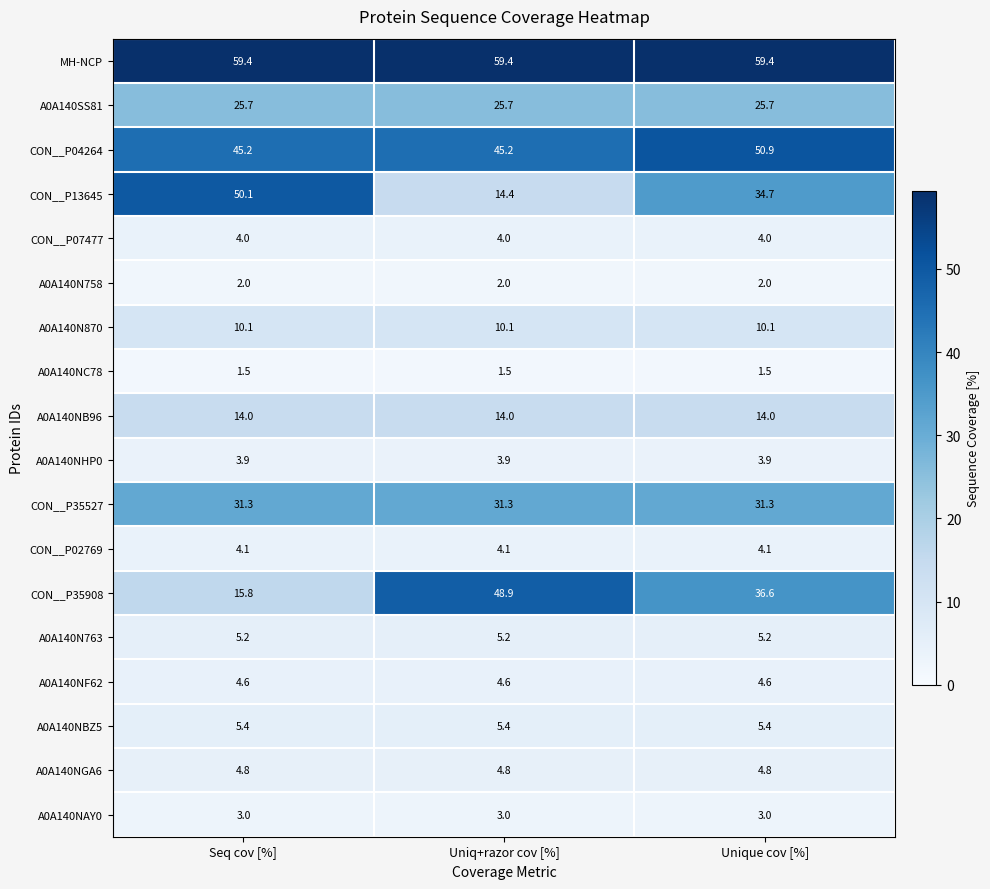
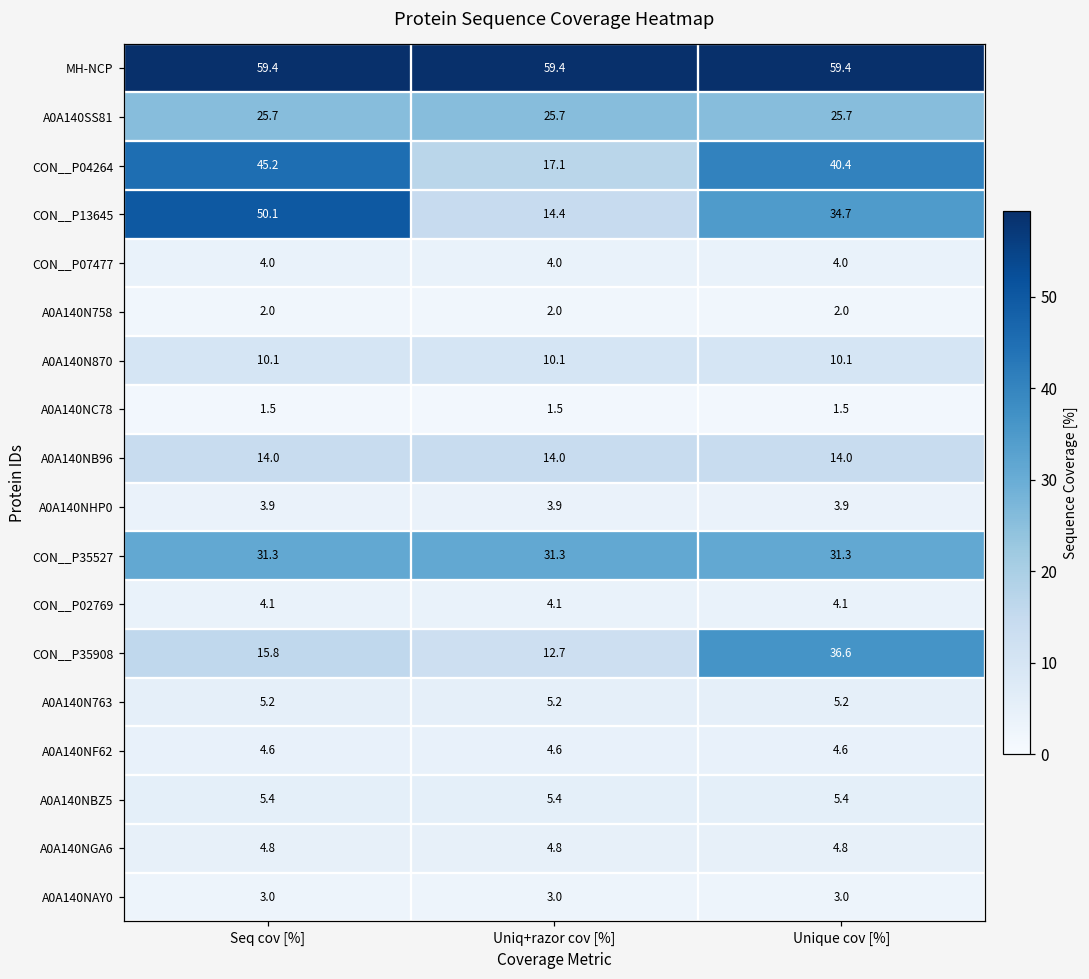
  {
    "MH-NCP": {
      "Seq cov [%]": 59.4,
      "Uniq+razor cov [%]": 59.4,
      "Unique cov [%]": 59.4
    },
    "A0A140SS81": {
      "Seq cov [%]": 25.7,
      "Uniq+razor cov [%]": 25.7,
      "Unique cov [%]": 25.7
    },
    "CON__P04264": {
      "Seq cov [%]": 45.2,
-     "Uniq+razor cov [%]": 45.2,
-     "Unique cov [%]": 50.9
+     "Uniq+razor cov [%]": 17.1,
+     "Unique cov [%]": 40.4
    },
    "CON__P13645": {
      "Seq cov [%]": 50.1,
      "Uniq+razor cov [%]": 14.4,
      "Unique cov [%]": 34.7
    },
    "CON__P07477": {
      "Seq cov [%]": 4.0,
      "Uniq+razor cov [%]": 4.0,
      "Unique cov [%]": 4.0
    },
    "A0A140N758": {
      "Seq cov [%]": 2.0,
      "Uniq+razor cov [%]": 2.0,
      "Unique cov [%]": 2.0
    },
    "A0A140N870": {
      "Seq cov [%]": 10.1,
      "Uniq+razor cov [%]": 10.1,
      "Unique cov [%]": 10.1
    },
    "A0A140NC78": {
      "Seq cov [%]": 1.5,
      "Uniq+razor cov [%]": 1.5,
      "Unique cov [%]": 1.5
    },
    "A0A140NB96": {
      "Seq cov [%]": 14.0,
      "Uniq+razor cov [%]": 14.0,
      "Unique cov [%]": 14.0
    },
    "A0A140NHP0": {
      "Seq cov [%]": 3.9,
      "Uniq+razor cov [%]": 3.9,
      "Unique cov [%]": 3.9
    },
    "CON__P35527": {
      "Seq cov [%]": 31.3,
      "Uniq+razor cov [%]": 31.3,
      "Unique cov [%]": 31.3
    },
    "CON__P02769": {
      "Seq cov [%]": 4.1,
      "Uniq+razor cov [%]": 4.1,
      "Unique cov [%]": 4.1
    },
    "CON__P35908": {
      "Seq cov [%]": 15.8,
-     "Uniq+razor cov [%]": 48.9,
+     "Uniq+razor cov [%]": 12.7,
      "Unique cov [%]": 36.6
    },
    "A0A140N763": {
      "Seq cov [%]": 5.2,
      "Uniq+razor cov [%]": 5.2,
      "Unique cov [%]": 5.2
    },
    "A0A140NF62": {
      "Seq cov [%]": 4.6,
      "Uniq+razor cov [%]": 4.6,
      "Unique cov [%]": 4.6
    },
    "A0A140NBZ5": {
      "Seq cov [%]": 5.4,
      "Uniq+razor cov [%]": 5.4,
      "Unique cov [%]": 5.4
    },
    "A0A140NGA6": {
      "Seq cov [%]": 4.8,
      "Uniq+razor cov [%]": 4.8,
      "Unique cov [%]": 4.8
    },
    "A0A140NAY0": {
      "Seq cov [%]": 3.0,
      "Uniq+razor cov [%]": 3.0,
      "Unique cov [%]": 3.0
    }
  }
